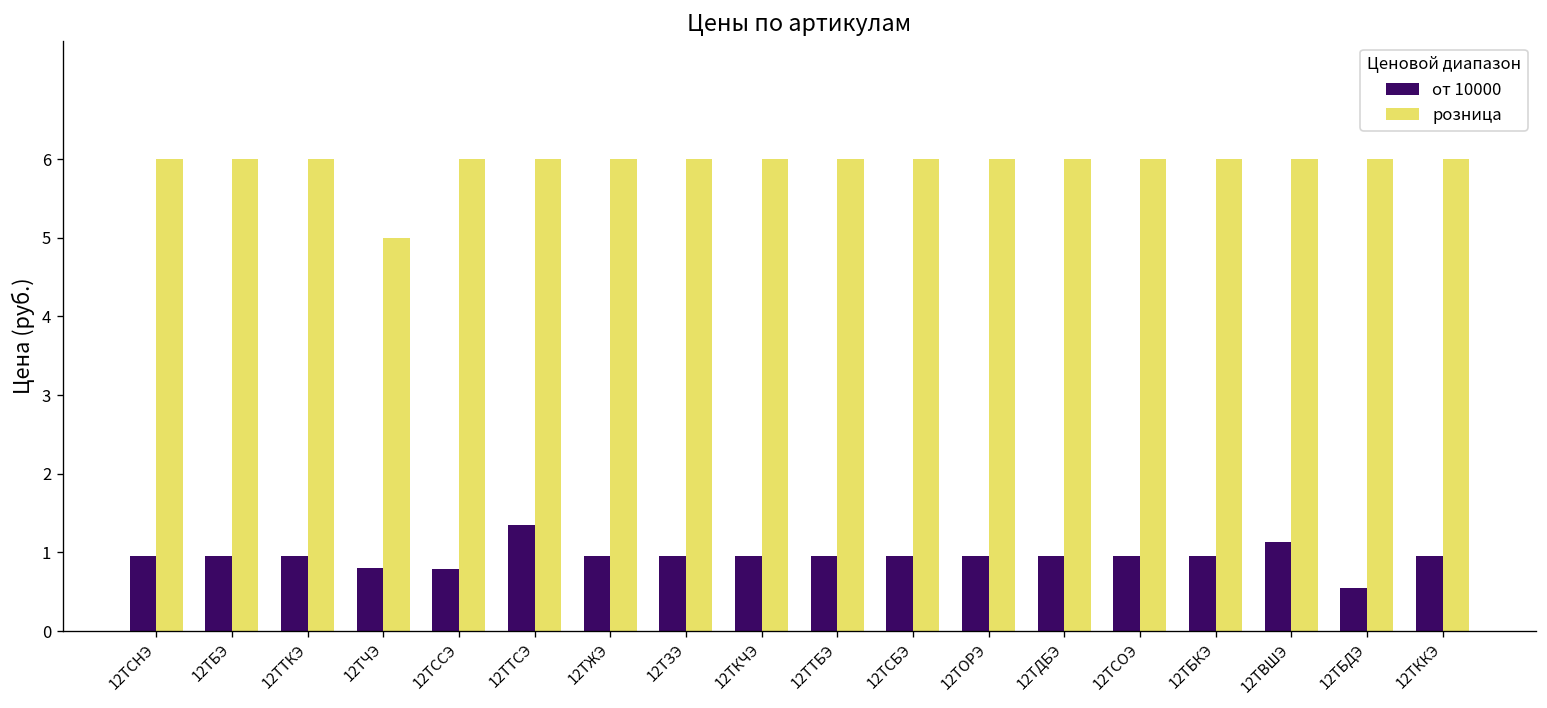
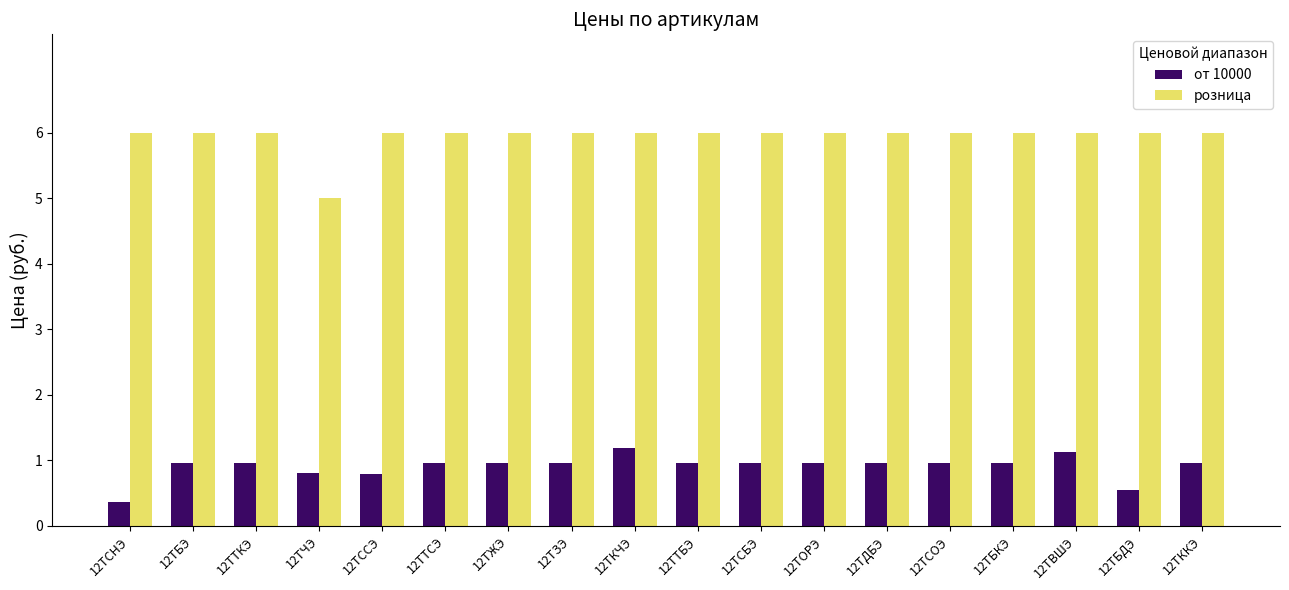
  {
    "от 10000": {
-     "12ТСНЭ": 1.0,
+     "12ТСНЭ": 0.4,
      "12ТБЭ": 1.0,
      "12ТТКЭ": 1.0,
      "12ТЧЭ": 0.8,
      "12ТССЭ": 0.8,
-     "12ТТСЭ": 1.4,
+     "12ТТСЭ": 1.0,
      "12ТЖЭ": 1.0,
      "12ТЗЭ": 1.0,
-     "12ТКЧЭ": 1.0,
+     "12ТКЧЭ": 1.2,
      "12ТТБЭ": 1.0,
      "12ТСБЭ": 1.0,
      "12ТОРЭ": 1.0,
      "12ТДБЭ": 1.0,
      "12ТСОЭ": 1.0,
      "12ТБКЭ": 1.0,
      "12ТВШЭ": 1.1,
      "12ТБДЭ": 0.6,
      "12ТККЭ": 1.0
    },
    "розница": {
      "12ТСНЭ": 6.0,
      "12ТБЭ": 6.0,
      "12ТТКЭ": 6.0,
      "12ТЧЭ": 5.0,
      "12ТССЭ": 6.0,
      "12ТТСЭ": 6.0,
      "12ТЖЭ": 6.0,
      "12ТЗЭ": 6.0,
      "12ТКЧЭ": 6.0,
      "12ТТБЭ": 6.0,
      "12ТСБЭ": 6.0,
      "12ТОРЭ": 6.0,
      "12ТДБЭ": 6.0,
      "12ТСОЭ": 6.0,
      "12ТБКЭ": 6.0,
      "12ТВШЭ": 6.0,
      "12ТБДЭ": 6.0,
      "12ТККЭ": 6.0
    }
  }
